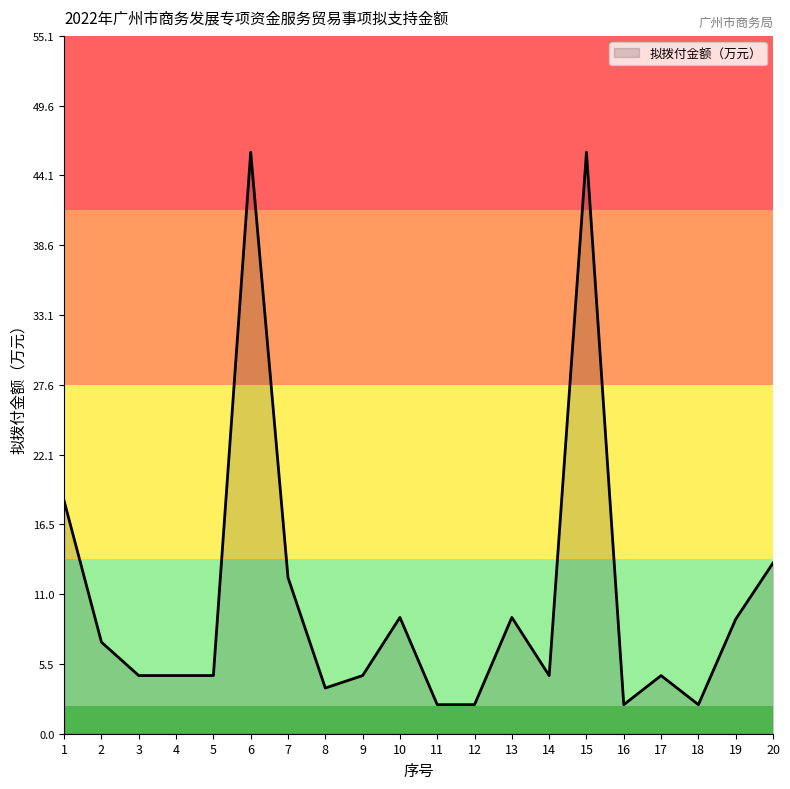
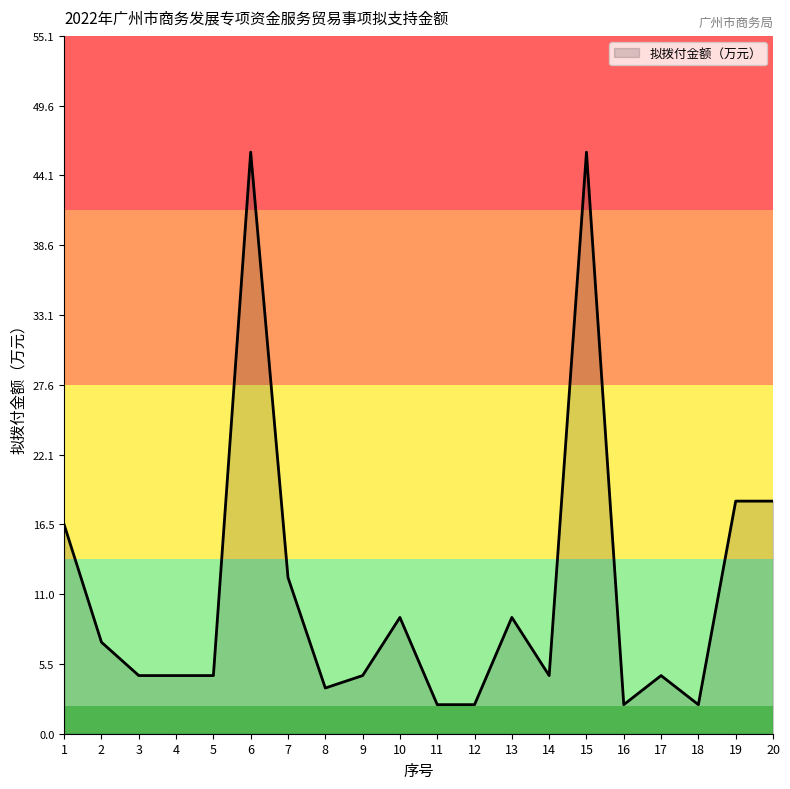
  {
-   "1": 18.4,
+   "1": 16.5,
    "2": 7.2,
    "3": 4.6,
    "4": 4.6,
    "5": 4.6,
    "6": 46.0,
    "7": 12.3,
    "8": 3.6,
    "9": 4.6,
    "10": 9.2,
    "11": 2.3,
    "12": 2.3,
    "13": 9.2,
    "14": 4.6,
    "15": 46.0,
    "16": 2.3,
    "17": 4.6,
    "18": 2.3,
-   "19": 9.1,
-   "20": 13.5
+   "19": 18.4,
+   "20": 18.4
  }
